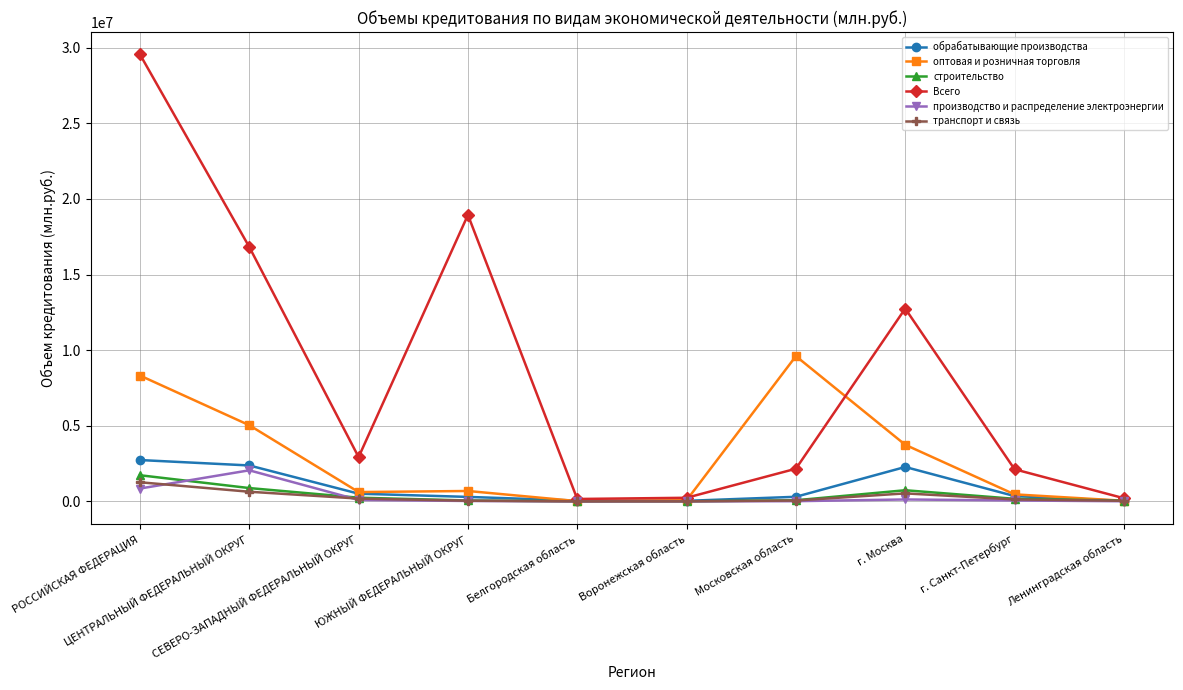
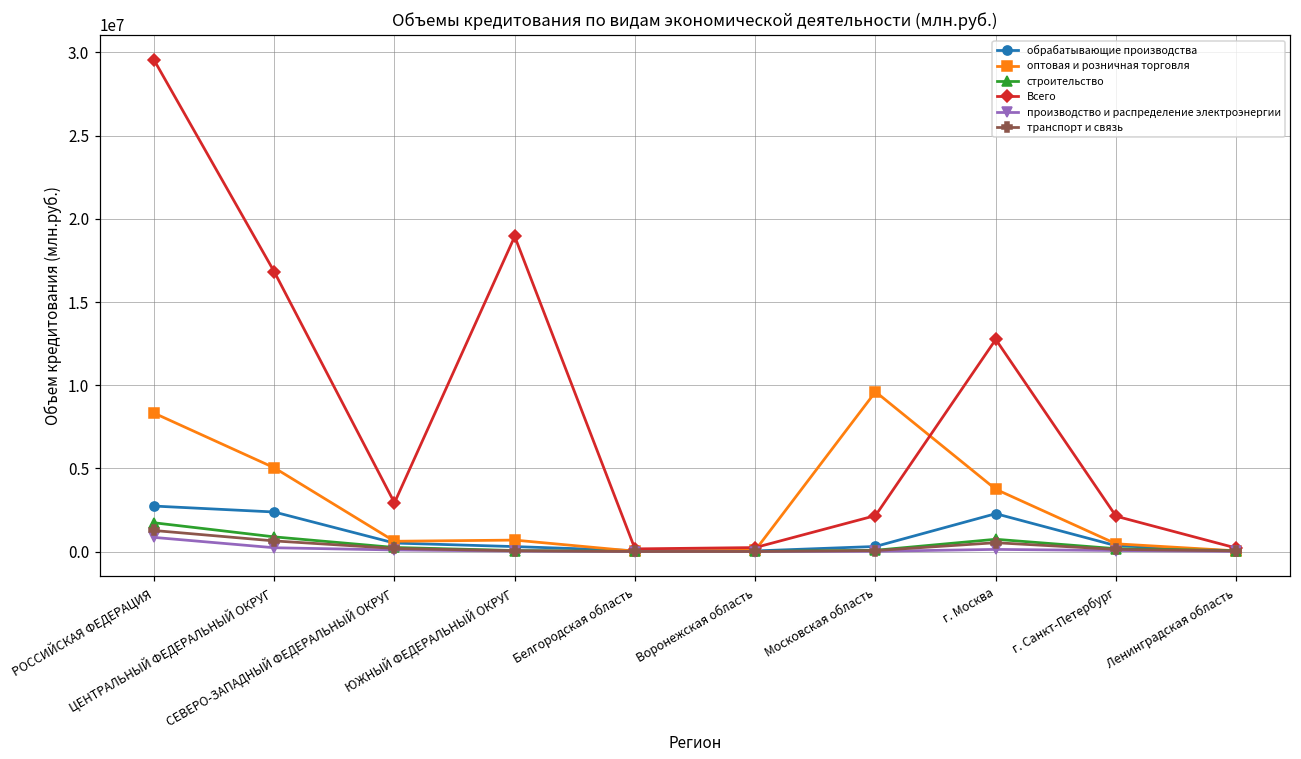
  {
    "обрабатывающие производства": {
      "РОССИЙСКАЯ ФЕДЕРАЦИЯ": 2700000,
      "ЦЕНТРАЛЬНЫЙ ФЕДЕРАЛЬНЫЙ ОКРУГ": 2400000,
      "ЮЖНЫЙ ФЕДЕРАЛЬНЫЙ ОКРУГ": 300000,
      "Московская область": 300000,
      "г. Москва": 2300000
    },
    "оптовая и розничная торговля": {
      "РОССИЙСКАЯ ФЕДЕРАЦИЯ": 8300000,
      "ЦЕНТРАЛЬНЫЙ ФЕДЕРАЛЬНЫЙ ОКРУГ": 5000000,
      "ЮЖНЫЙ ФЕДЕРАЛЬНЫЙ ОКРУГ": 700000,
      "Московская область": 9600000,
      "г. Москва": 3700000
    },
    "строительство": {
      "РОССИЙСКАЯ ФЕДЕРАЦИЯ": 1700000,
      "ЦЕНТРАЛЬНЫЙ ФЕДЕРАЛЬНЫЙ ОКРУГ": 900000,
      "г. Москва": 700000
    },
    "Всего": {
      "РОССИЙСКАЯ ФЕДЕРАЦИЯ": 29600000,
      "ЦЕНТРАЛЬНЫЙ ФЕДЕРАЛЬНЫЙ ОКРУГ": 16800000,
      "СЕВЕРО-ЗАПАДНЫЙ ФЕДЕРАЛЬНЫЙ ОКРУГ": 2900000,
      "ЮЖНЫЙ ФЕДЕРАЛЬНЫЙ ОКРУГ": 18900000,
      "Московская область": 2200000,
      "г. Москва": 12800000,
      "г. Санкт-Петербург": 2100000
    },
    "производство и распределение электроэнергии": {
      "РОССИЙСКАЯ ФЕДЕРАЦИЯ": 900000,
-     "ЦЕНТРАЛЬНЫЙ ФЕДЕРАЛЬНЫЙ ОКРУГ": 2100000,
+     "ЦЕНТРАЛЬНЫЙ ФЕДЕРАЛЬНЫЙ ОКРУГ": 200000,
      "г. Москва": 100000
    },
    "транспорт и связь": {
      "РОССИЙСКАЯ ФЕДЕРАЦИЯ": 1300000,
      "ЦЕНТРАЛЬНЫЙ ФЕДЕРАЛЬНЫЙ ОКРУГ": 600000,
      "г. Москва": 500000
    }
  }
